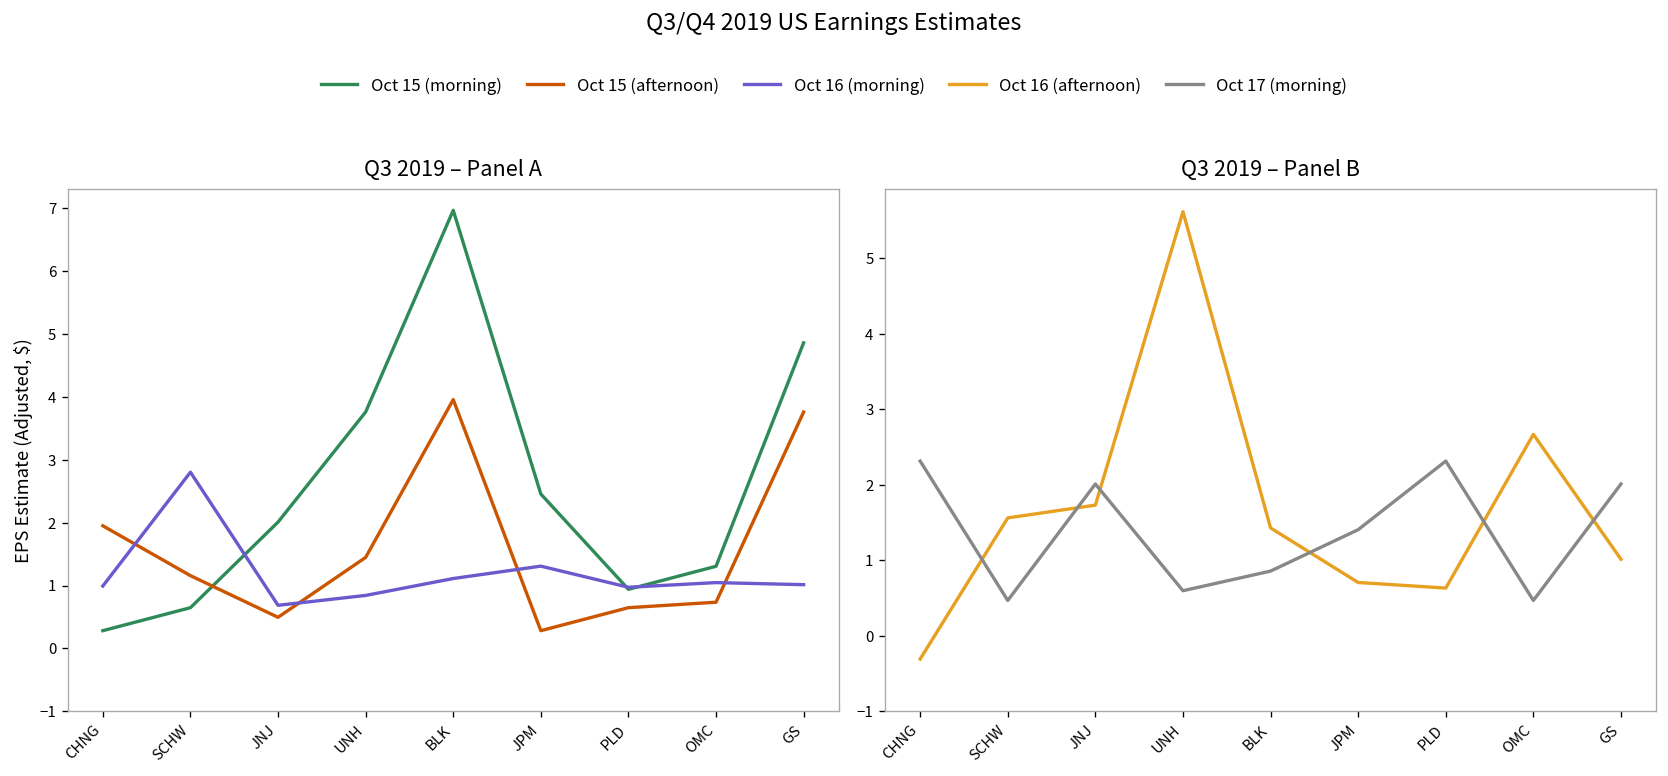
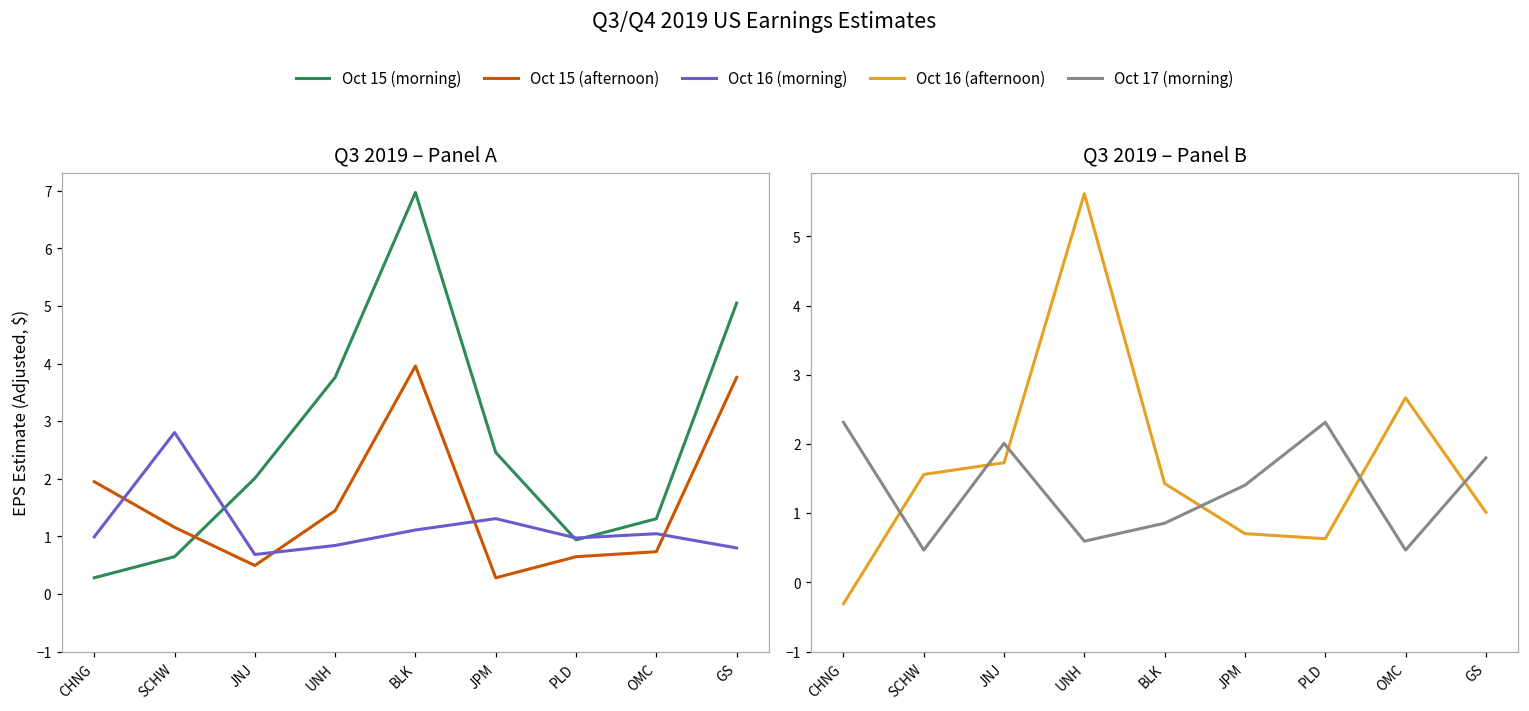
  {
    "Q3 2019 – Panel A": {
      "Oct 15 (morning)": {
        "CHNG": 0.3,
        "SCHW": 0.6,
        "JNJ": 2.0,
        "UNH": 3.8,
        "BLK": 7.0,
        "JPM": 2.5,
        "OMC": 1.3,
-       "GS": 4.9
+       "GS": 5.1
      },
      "Oct 15 (afternoon)": {
        "CHNG": 2.0,
        "SCHW": 1.2,
        "JNJ": 0.5,
        "UNH": 1.4,
        "BLK": 4.0,
        "JPM": 0.3,
        "PLD": 0.6,
        "OMC": 0.7,
        "GS": 3.8
      },
      "Oct 16 (morning)": {
        "CHNG": 1.0,
        "SCHW": 2.8,
        "JNJ": 0.7,
        "UNH": 0.8,
        "BLK": 1.1,
        "JPM": 1.3,
        "OMC": 1.0,
-       "GS": 1.0
+       "GS": 0.8
      }
    },
    "Q3 2019 – Panel B": {
      "Oct 16 (afternoon)": {
        "CHNG": -0.3,
        "SCHW": 1.6,
        "JNJ": 1.7,
        "UNH": 5.6,
        "BLK": 1.4,
        "JPM": 0.7,
        "PLD": 0.6,
        "OMC": 2.7,
        "GS": 1.0
      },
      "Oct 17 (morning)": {
        "CHNG": 2.3,
        "SCHW": 0.5,
        "JNJ": 2.0,
        "UNH": 0.6,
        "BLK": 0.9,
        "JPM": 1.4,
        "PLD": 2.3,
        "OMC": 0.5,
-       "GS": 2.0
+       "GS": 1.8
      }
    }
  }
